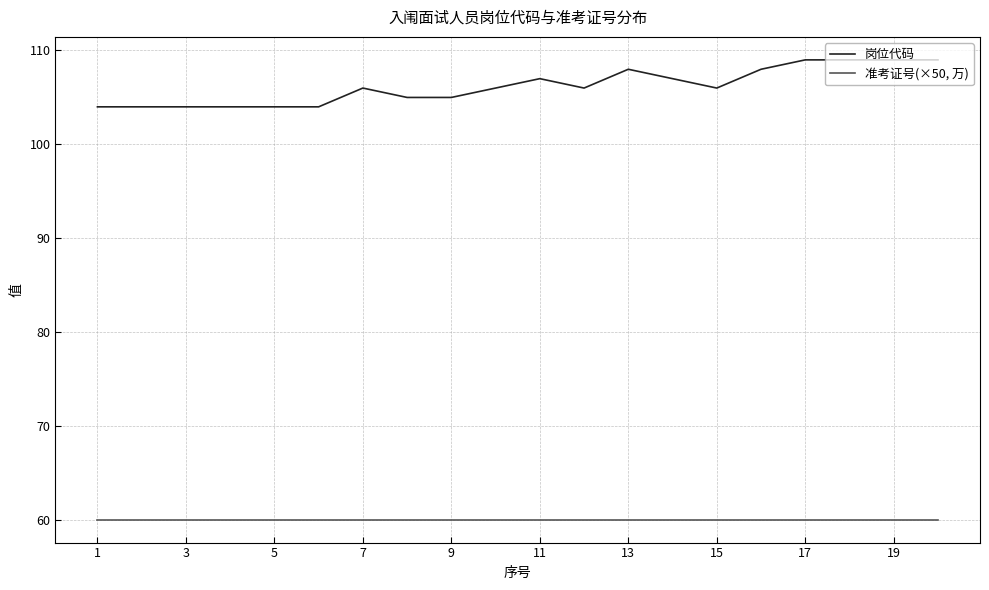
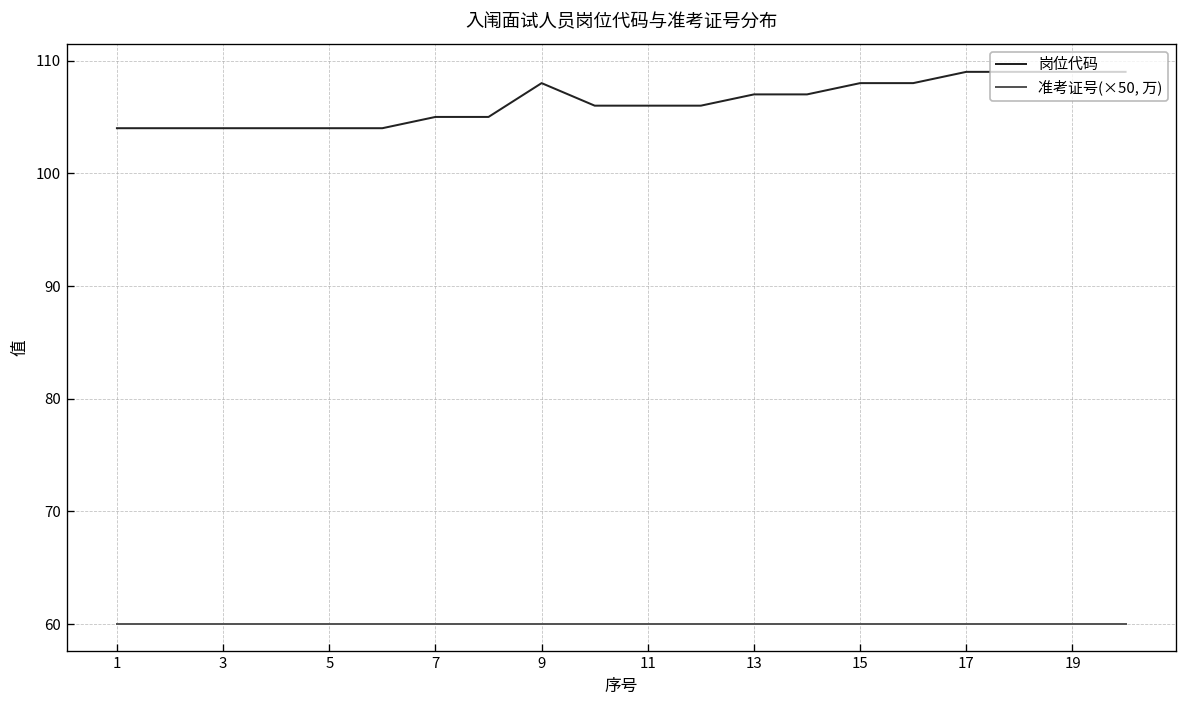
  {
    "岗位代码": {
      "1": 104,
      "3": 104,
      "5": 104,
-     "7": 106,
-     "9": 105,
-     "11": 107,
-     "13": 108,
-     "15": 106,
+     "7": 105,
+     "9": 108,
+     "11": 106,
+     "13": 107,
+     "15": 108,
      "17": 109
    },
    "准考证号(×50, 万)": {
      "1": 60,
      "3": 60,
      "5": 60,
      "7": 60,
      "9": 60,
      "11": 60,
      "13": 60,
      "15": 60,
      "17": 60,
      "19": 60
    }
  }
